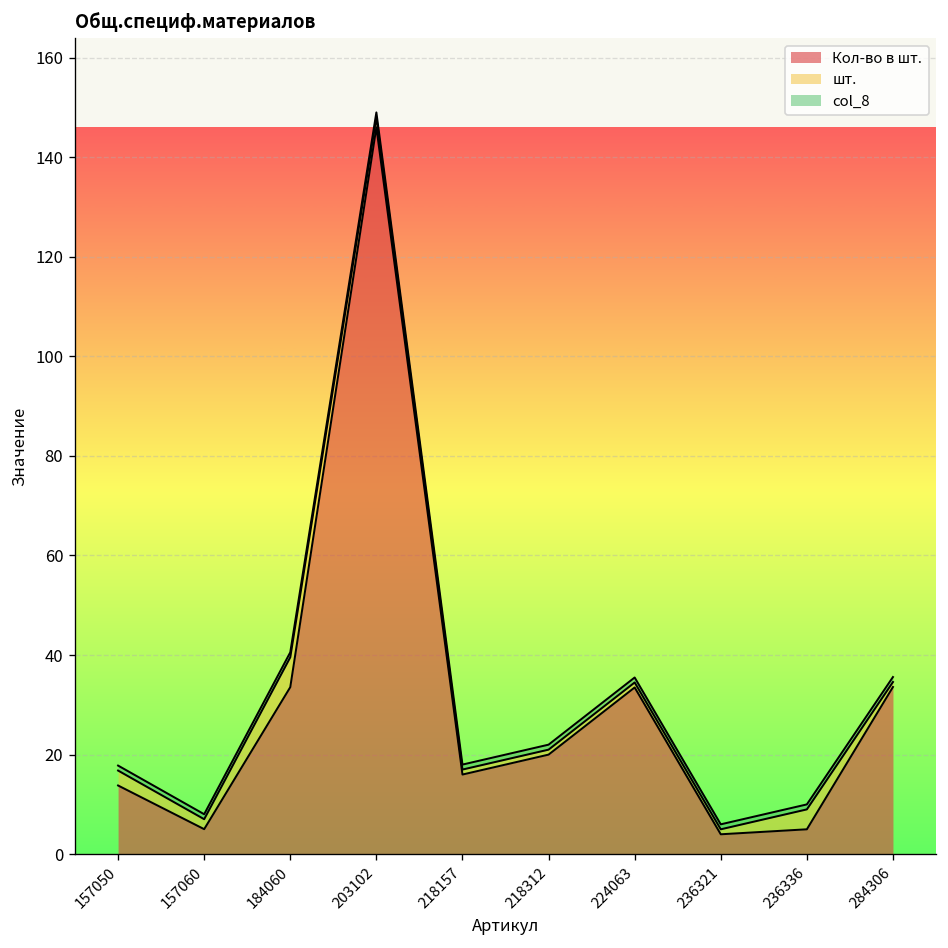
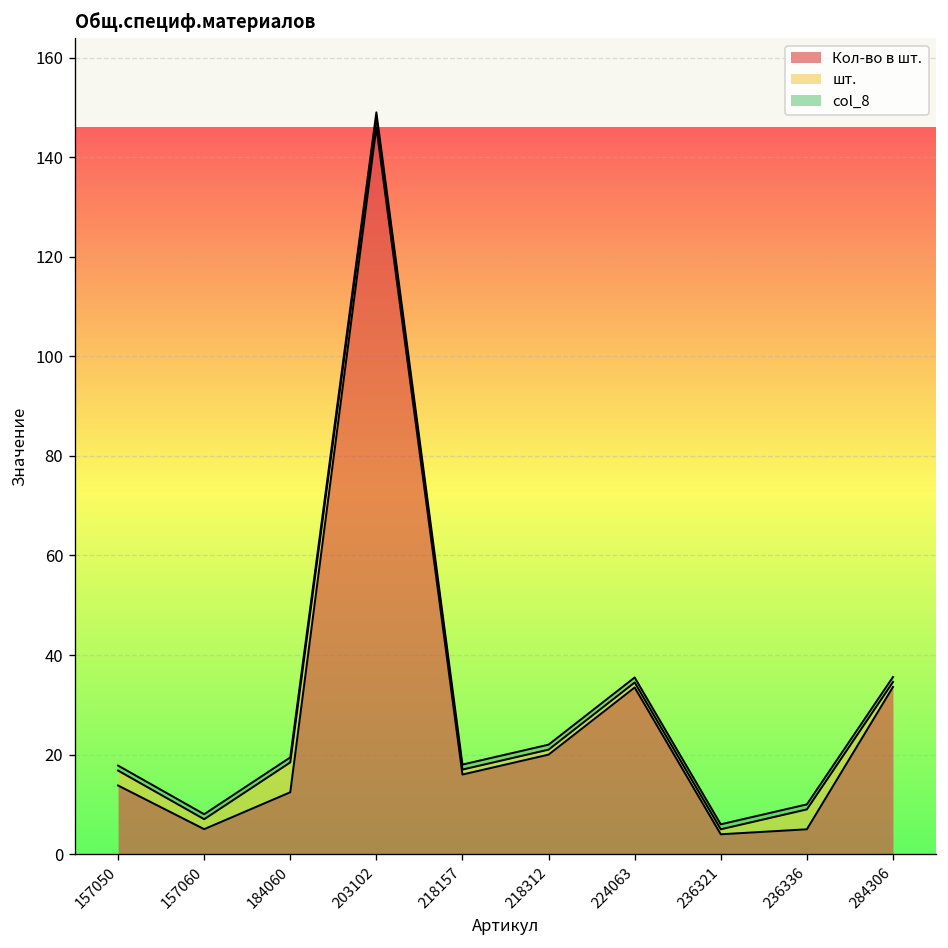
  {
    "Кол-во в шт.": {
      "157050": 14,
      "157060": 5,
-     "184060": 34,
+     "184060": 12,
      "203102": 146,
      "218157": 16,
      "218312": 20,
      "224063": 33,
      "236321": 4,
      "236336": 5,
      "284306": 34
    },
    "шт.": {
      "157050": 3,
      "157060": 2,
      "184060": 6,
      "203102": 2,
      "218157": 1,
      "218312": 1,
      "224063": 1,
      "236321": 1,
      "236336": 4,
      "284306": 1
    },
    "col_8": {
      "157050": 1,
      "157060": 1,
      "184060": 1,
      "203102": 1,
      "218157": 1,
      "218312": 1,
      "224063": 1,
      "236321": 1,
      "236336": 1,
      "284306": 1
    }
  }
